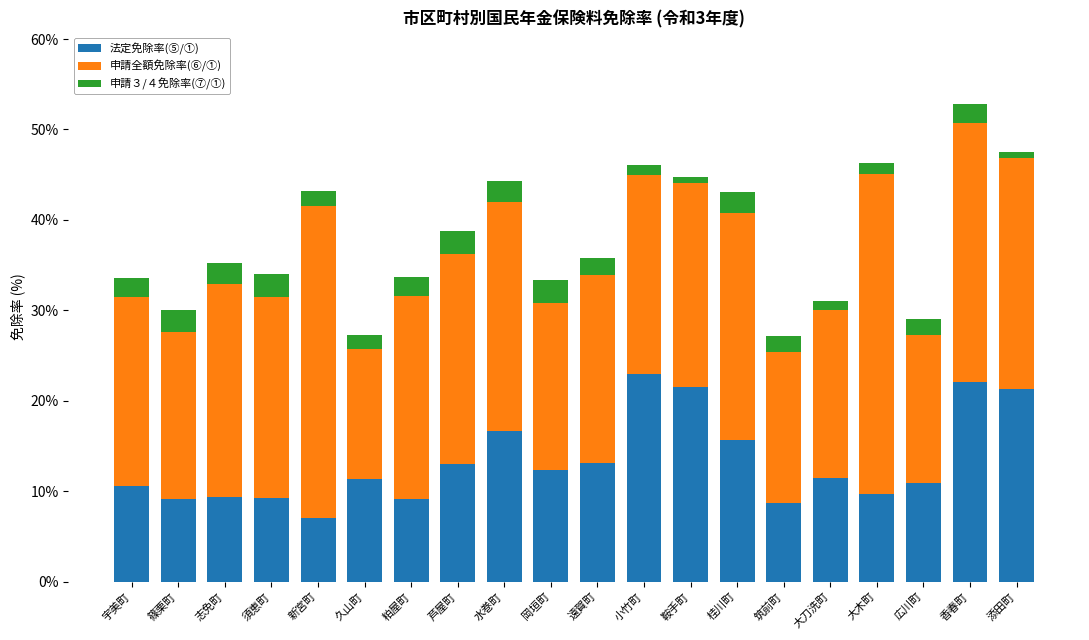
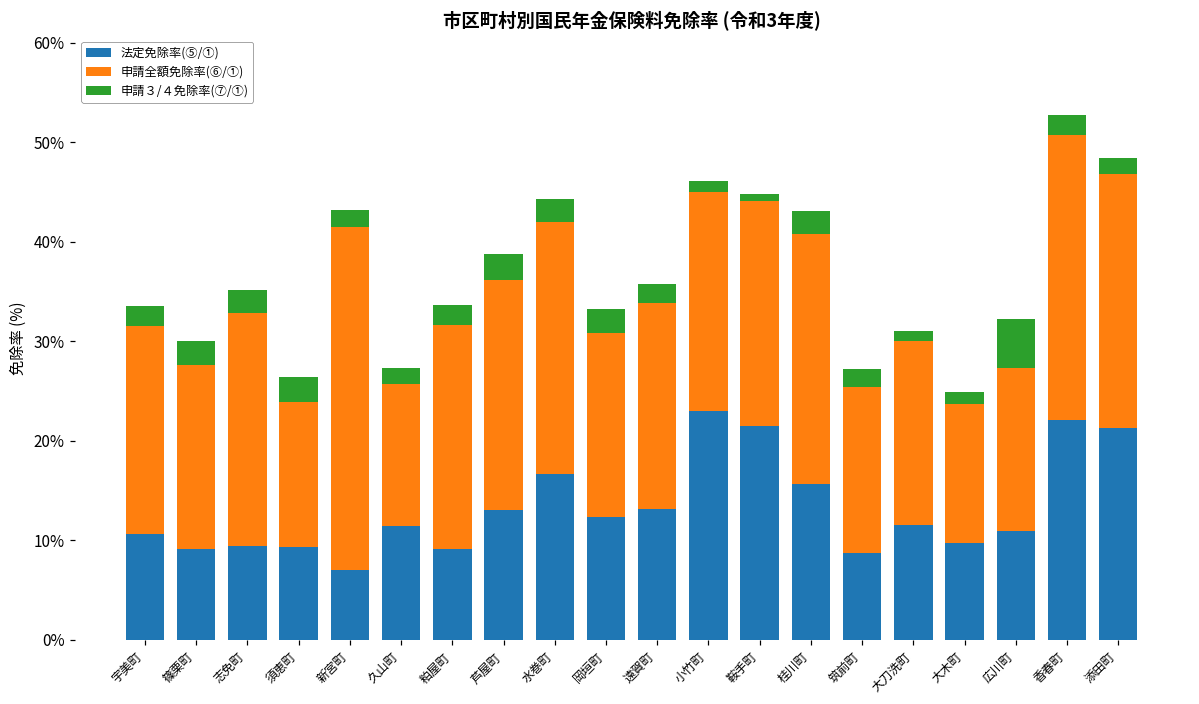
  {
    "法定免除率(⑤/①)": {
      "宇美町": "11%",
      "篠栗町": "9%",
      "志免町": "9%",
      "須恵町": "9%",
      "新宮町": "7%",
      "久山町": "11%",
      "粕屋町": "9%",
      "芦屋町": "13%",
      "水巻町": "17%",
      "岡垣町": "12%",
      "遠賀町": "13%",
      "小竹町": "23%",
      "鞍手町": "22%",
      "桂川町": "16%",
      "筑前町": "9%",
      "大刀洗町": "12%",
      "大木町": "10%",
      "広川町": "11%",
      "香春町": "22%",
      "添田町": "21%"
    },
    "申請全額免除率(⑥/①)": {
      "宇美町": "21%",
      "篠栗町": "19%",
      "志免町": "24%",
-     "須恵町": "22%",
+     "須恵町": "15%",
      "新宮町": "35%",
      "久山町": "14%",
      "粕屋町": "23%",
      "芦屋町": "23%",
      "水巻町": "25%",
      "岡垣町": "19%",
      "遠賀町": "21%",
      "小竹町": "22%",
      "鞍手町": "23%",
      "桂川町": "25%",
      "筑前町": "17%",
      "大刀洗町": "19%",
-     "大木町": "35%",
+     "大木町": "14%",
      "広川町": "16%",
      "香春町": "29%",
      "添田町": "26%"
    },
    "申請３/４免除率(⑦/①)": {
      "宇美町": "2%",
      "篠栗町": "2%",
      "志免町": "2%",
      "須恵町": "3%",
      "新宮町": "2%",
      "久山町": "2%",
      "粕屋町": "2%",
      "芦屋町": "3%",
      "水巻町": "2%",
      "岡垣町": "3%",
      "遠賀町": "2%",
      "小竹町": "1%",
      "鞍手町": "1%",
      "桂川町": "2%",
      "筑前町": "2%",
      "大刀洗町": "1%",
      "大木町": "1%",
-     "広川町": "2%",
+     "広川町": "5%",
      "香春町": "2%",
-     "添田町": "1%"
+     "添田町": "2%"
    }
  }
